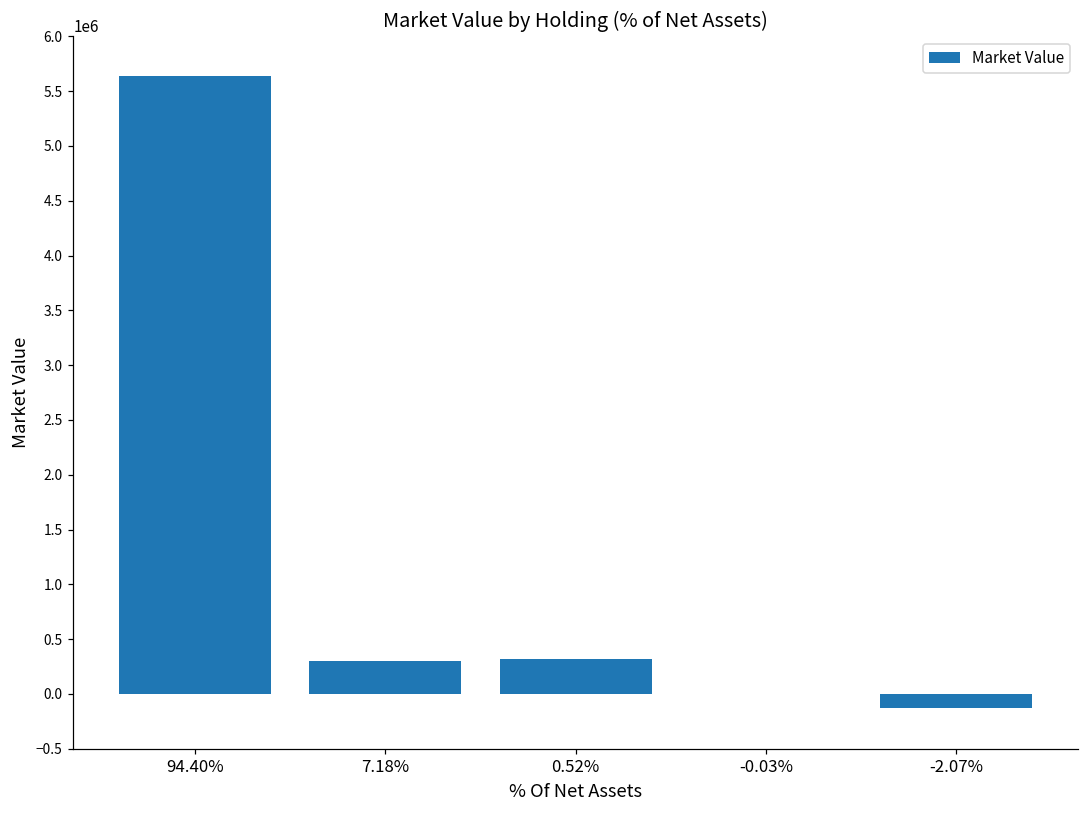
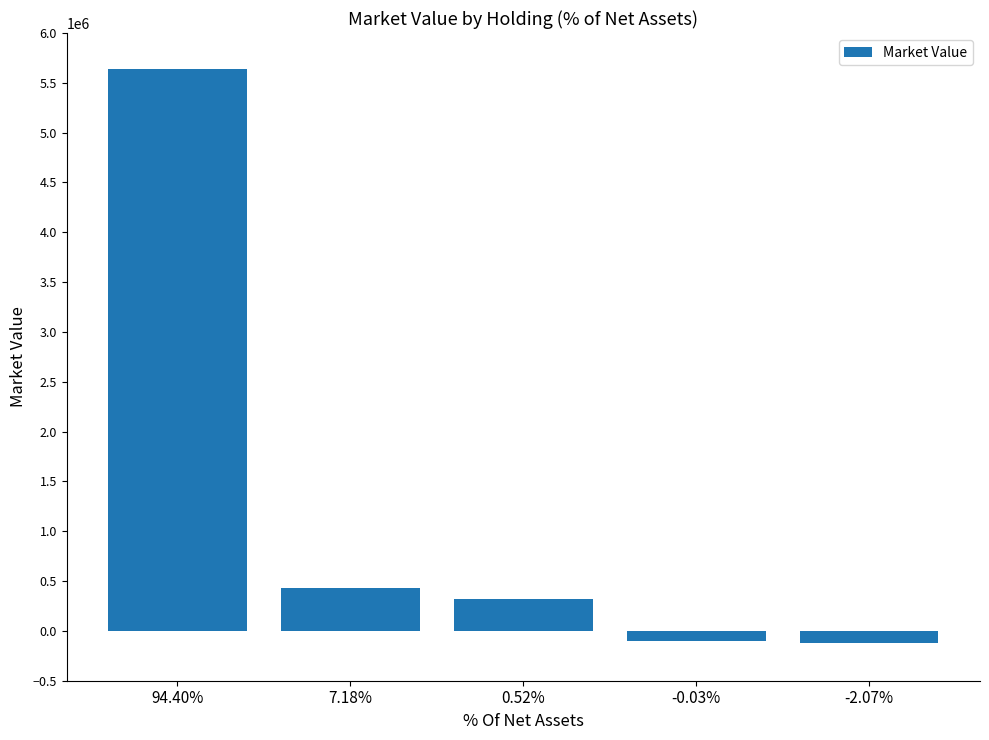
  {
    "94.40%": 5600000,
-   "7.18%": 300000,
+   "7.18%": 400000,
    "0.52%": 300000,
-   "-0.03%": 0,
+   "-0.03%": -100000,
    "-2.07%": -100000
  }
